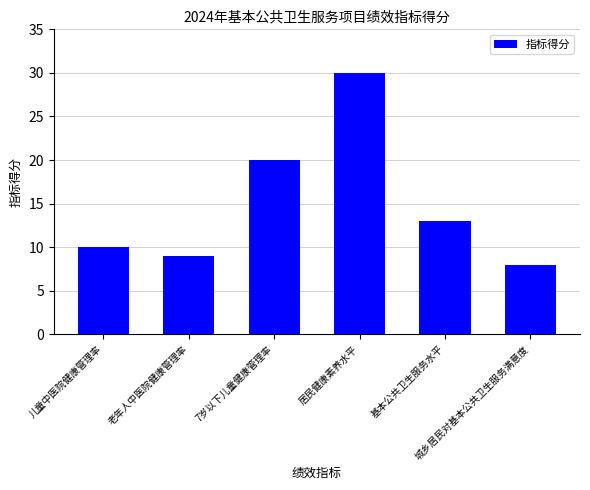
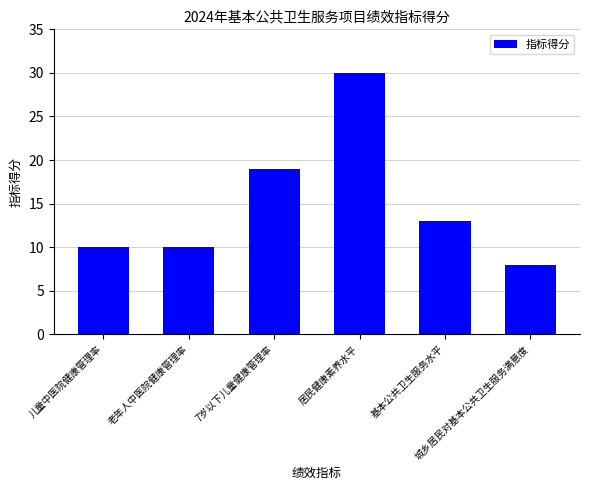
  {
    "儿童中医院健康管理率": 10,
-   "老年人中医院健康管理率": 9,
-   "7岁以下儿童健康管理率": 20,
+   "老年人中医院健康管理率": 10,
+   "7岁以下儿童健康管理率": 19,
    "居民健康素养水平": 30,
    "基本公共卫生服务水平": 13,
    "城乡居民对基本公共卫生服务满意度": 8
  }
